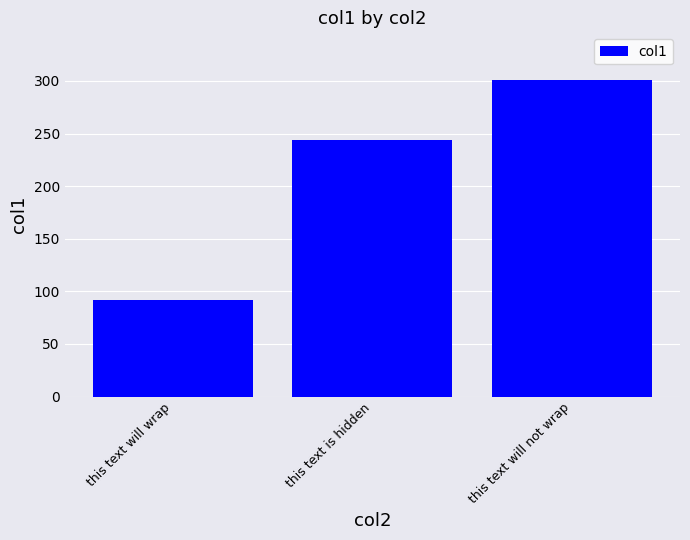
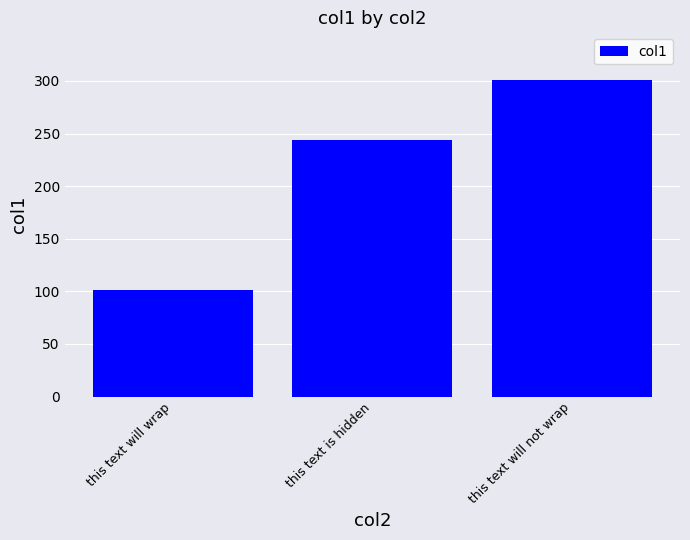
  {
-   "this text will wrap": 92,
+   "this text will wrap": 101,
    "this text is hidden": 244,
    "this text will not wrap": 301
  }
